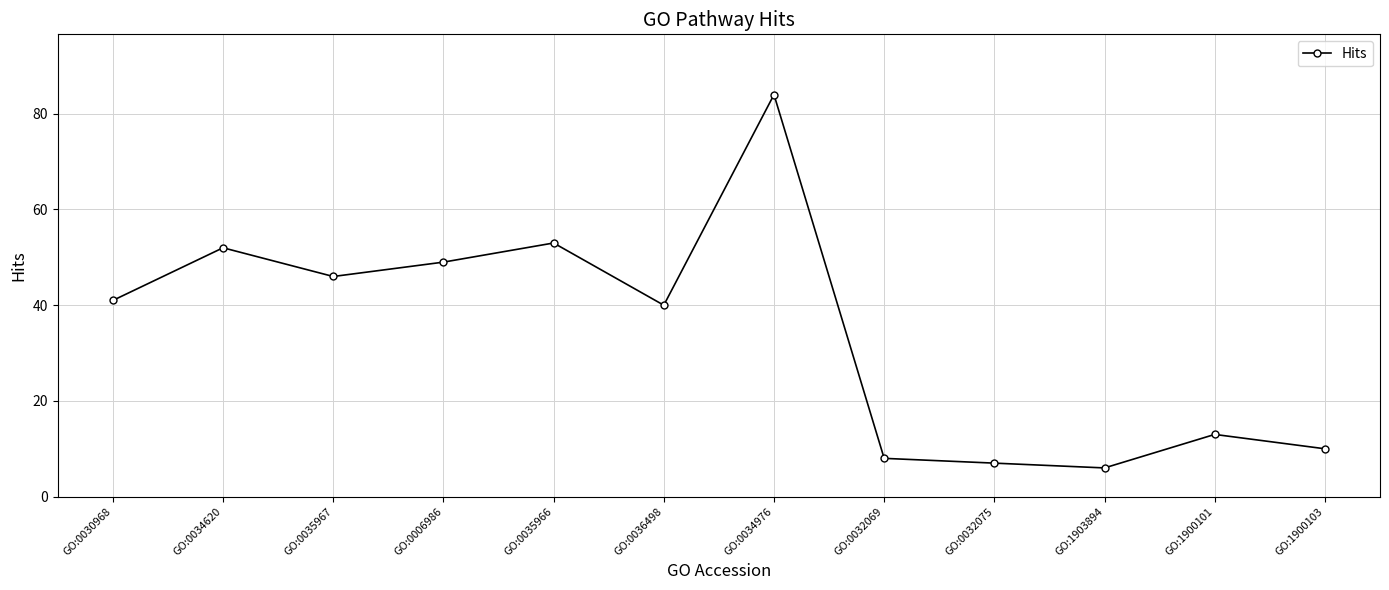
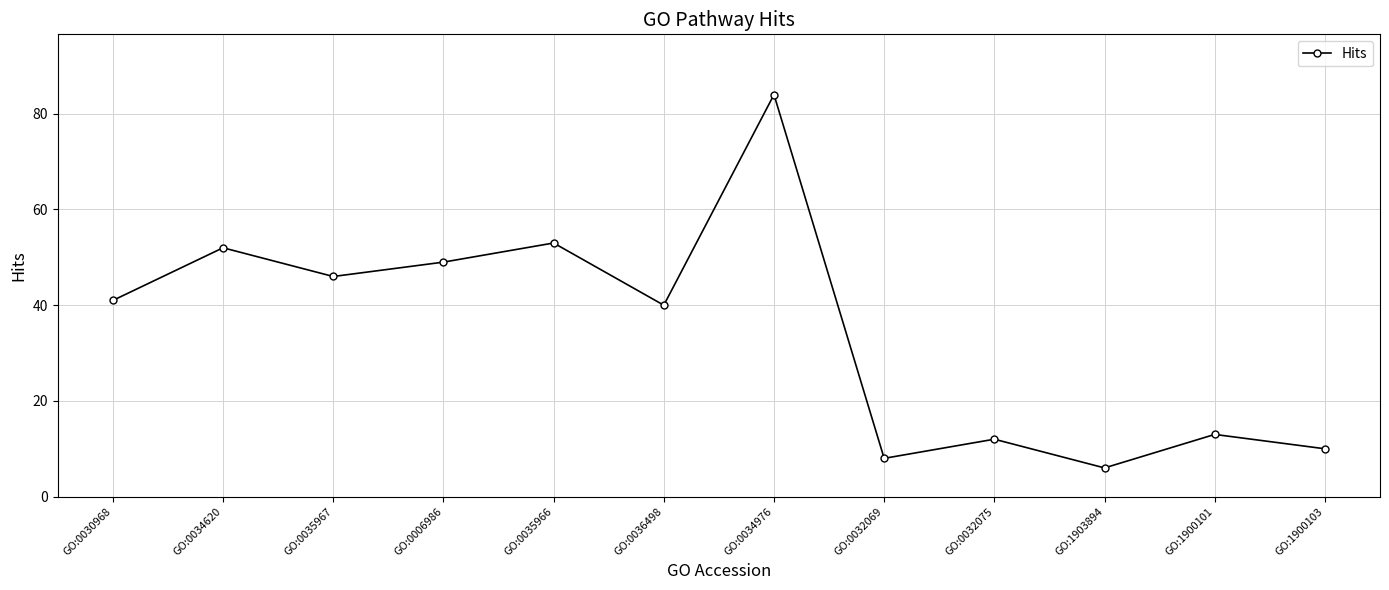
  {
    "GO:0030968": 41,
    "GO:0034620": 52,
    "GO:0035967": 46,
    "GO:0006986": 49,
    "GO:0035966": 53,
    "GO:0036498": 40,
    "GO:0034976": 84,
    "GO:0032069": 8,
-   "GO:0032075": 7,
+   "GO:0032075": 12,
    "GO:1903894": 6,
    "GO:1900101": 13,
    "GO:1900103": 10
  }
